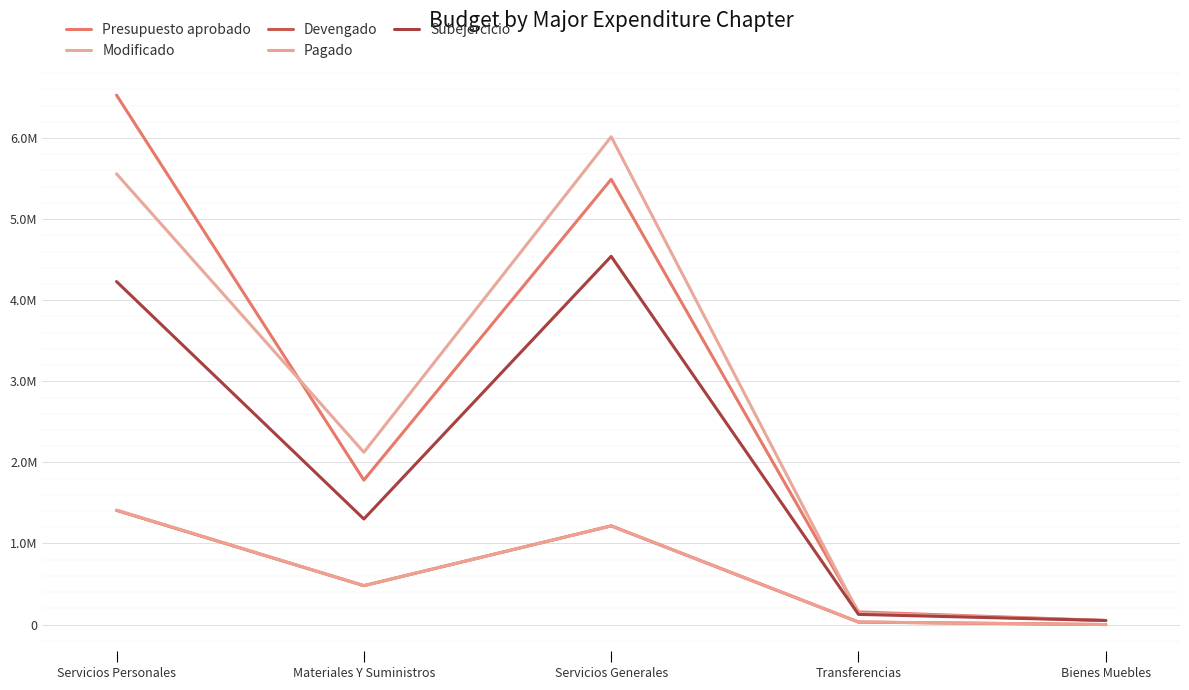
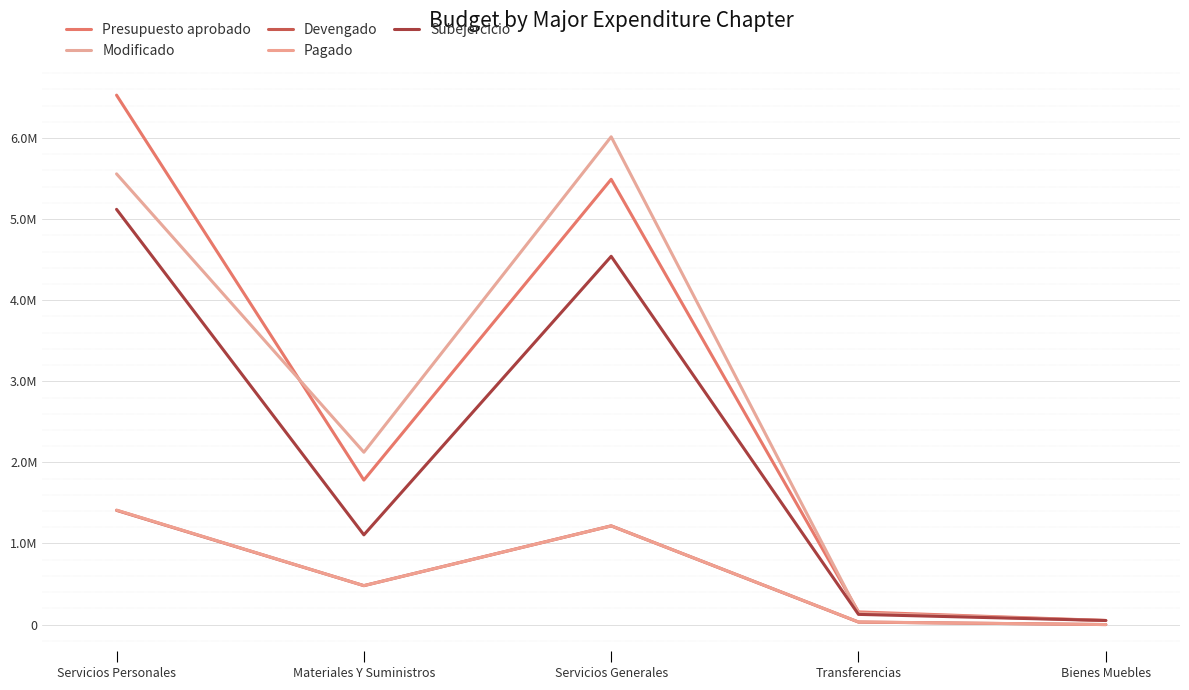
  {
    "Subejercicio": {
-     "Servicios Personales": 4200000,
-     "Materiales Y Suministros": 1300000,
+     "Servicios Personales": 5100000,
+     "Materiales Y Suministros": 1100000,
      "Servicios Generales": 4500000
    }
  }
